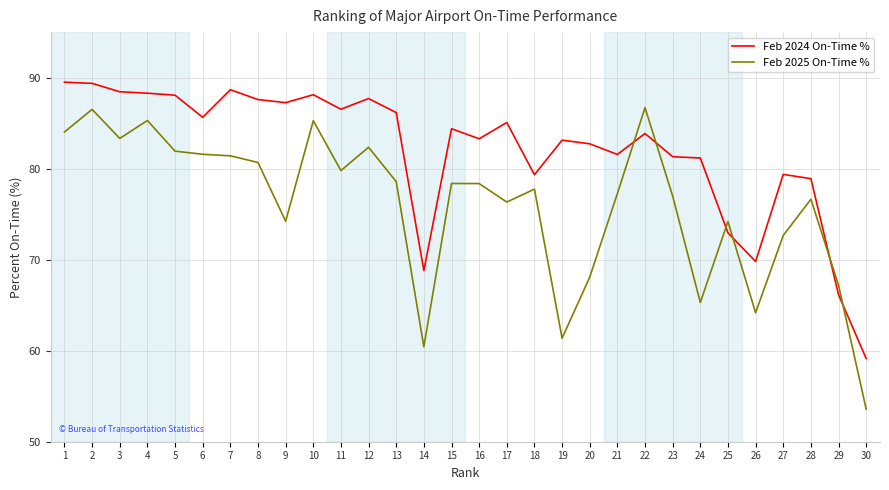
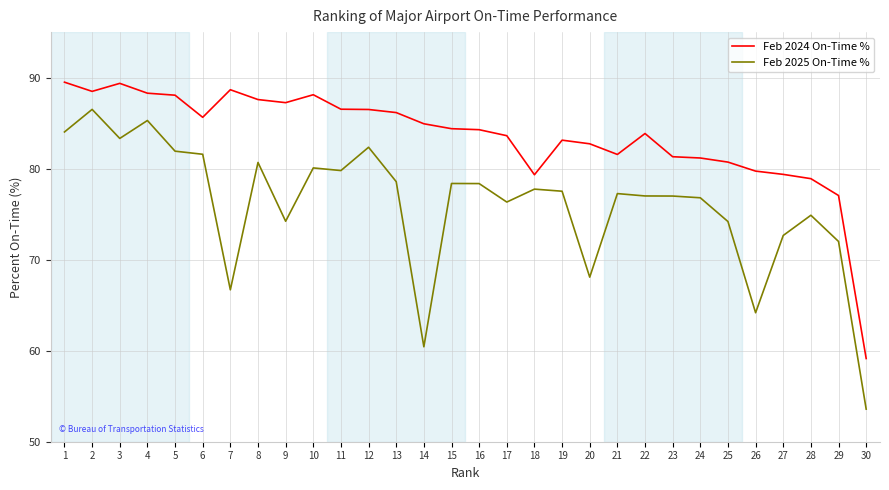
  {
    "Feb 2024 On-Time %": {
      "1": 90,
-     "2": 89,
-     "3": 88,
+     "2": 88,
+     "3": 89,
      "4": 88,
      "5": 88,
      "6": 86,
      "7": 89,
      "8": 88,
      "9": 87,
      "10": 88,
      "11": 87,
-     "12": 88,
+     "12": 87,
      "13": 86,
-     "14": 69,
+     "14": 85,
      "15": 84,
-     "16": 83,
-     "17": 85,
+     "16": 84,
+     "17": 84,
      "18": 79,
      "19": 83,
      "20": 83,
      "21": 82,
      "22": 84,
      "23": 81,
      "24": 81,
-     "25": 73,
-     "26": 70,
+     "25": 81,
+     "26": 80,
      "27": 79,
      "28": 79,
-     "29": 66,
+     "29": 77,
      "30": 59
    },
    "Feb 2025 On-Time %": {
      "1": 84,
      "2": 87,
      "3": 83,
      "4": 85,
      "5": 82,
      "6": 82,
-     "7": 81,
+     "7": 67,
      "8": 81,
      "9": 74,
-     "10": 85,
+     "10": 80,
      "11": 80,
      "12": 82,
      "13": 79,
      "14": 60,
      "15": 78,
      "16": 78,
      "17": 76,
      "18": 78,
-     "19": 61,
+     "19": 78,
      "20": 68,
      "21": 77,
-     "22": 87,
+     "22": 77,
      "23": 77,
-     "24": 65,
+     "24": 77,
      "25": 74,
      "26": 64,
      "27": 73,
-     "28": 77,
-     "29": 67,
+     "28": 75,
+     "29": 72,
      "30": 54
    }
  }
